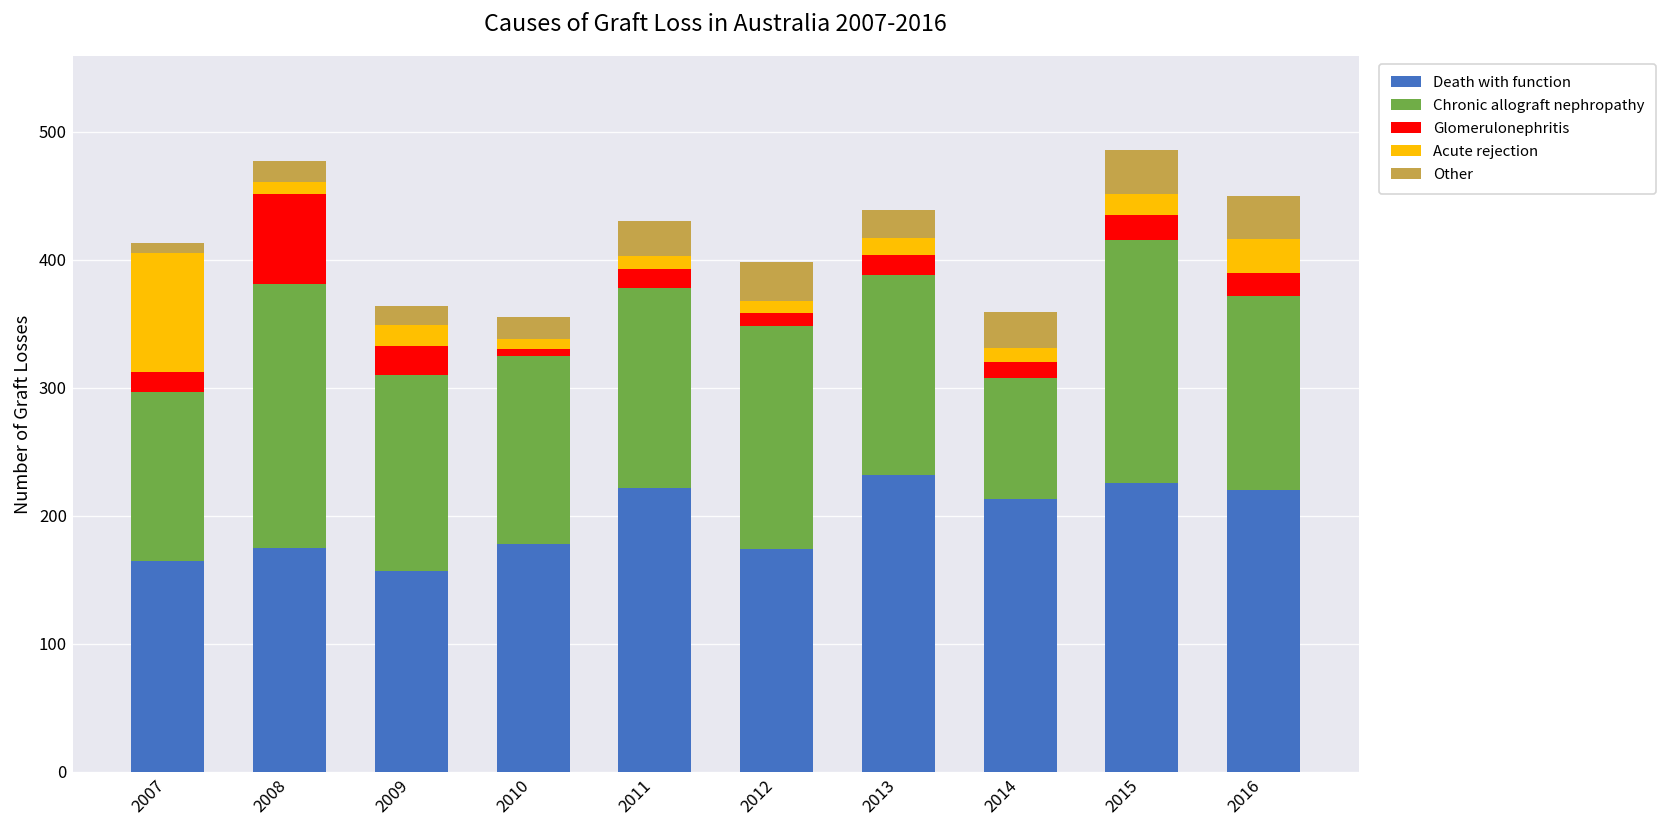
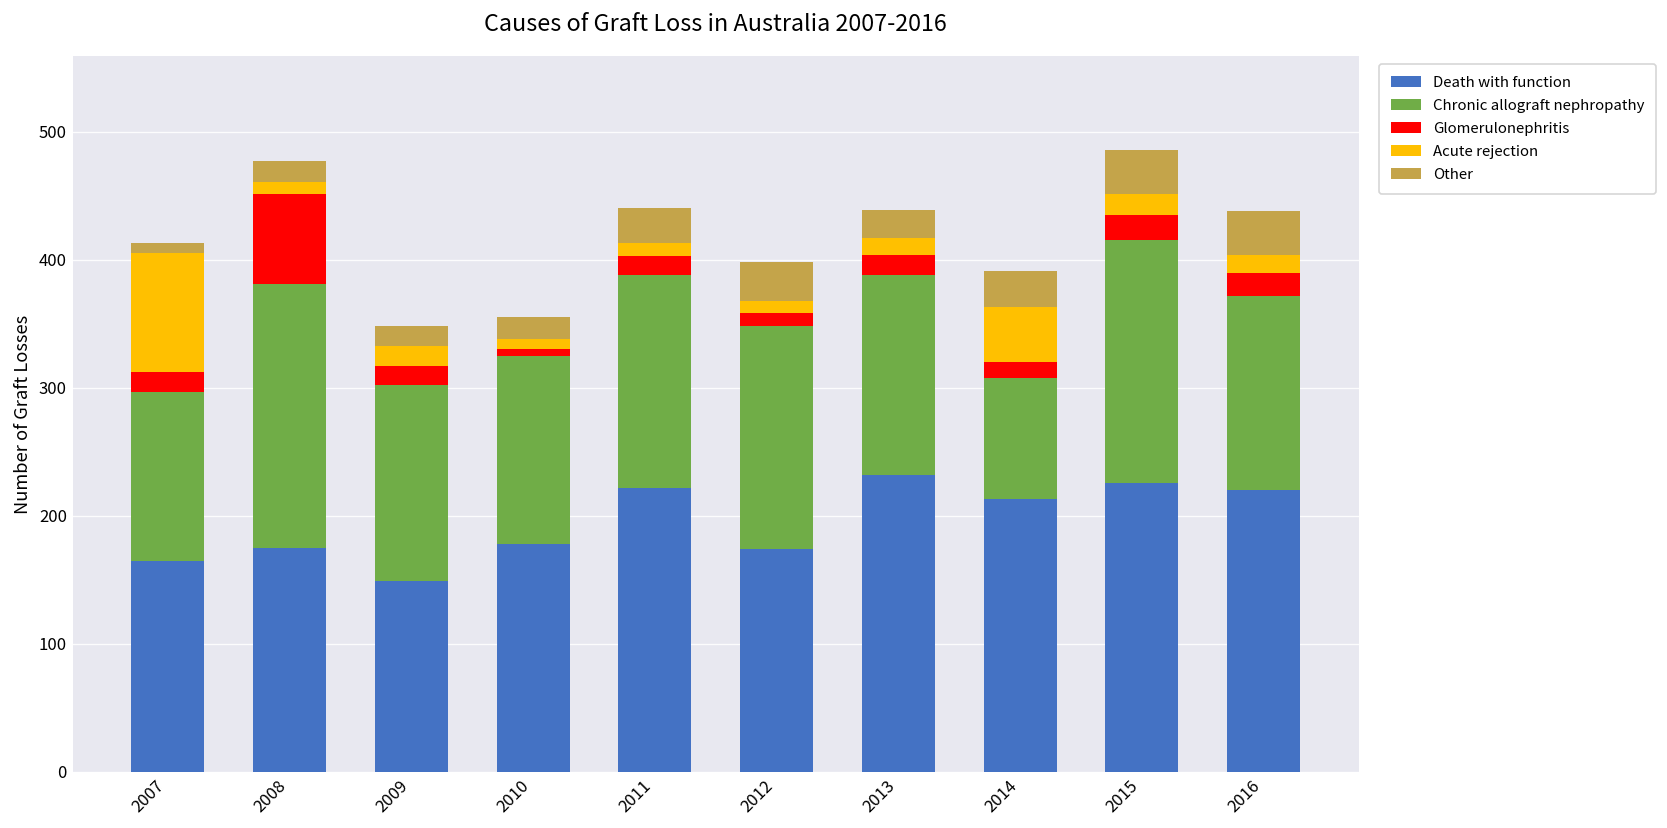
  {
    "Death with function": {
      "2007": 165,
      "2008": 175,
-     "2009": 157,
+     "2009": 149,
      "2010": 178,
      "2011": 222,
      "2012": 174,
      "2013": 232,
      "2014": 213,
      "2015": 226,
      "2016": 220
    },
    "Chronic allograft nephropathy": {
      "2007": 132,
      "2008": 206,
      "2009": 153,
      "2010": 147,
-     "2011": 156,
+     "2011": 166,
      "2012": 174,
      "2013": 156,
      "2014": 95,
      "2015": 189,
      "2016": 152
    },
    "Glomerulonephritis": {
      "2007": 15,
      "2008": 70,
-     "2009": 23,
+     "2009": 15,
      "2010": 5,
      "2011": 15,
      "2012": 10,
      "2013": 16,
      "2014": 12,
      "2015": 20,
      "2016": 18
    },
    "Acute rejection": {
      "2007": 93,
      "2008": 10,
      "2009": 16,
      "2010": 8,
      "2011": 10,
      "2012": 10,
      "2013": 13,
-     "2014": 11,
+     "2014": 43,
      "2015": 16,
-     "2016": 26
+     "2016": 14
    },
    "Other": {
      "2007": 8,
      "2008": 16,
      "2009": 15,
      "2010": 17,
      "2011": 27,
      "2012": 30,
      "2013": 22,
      "2014": 28,
      "2015": 35,
      "2016": 34
    }
  }
